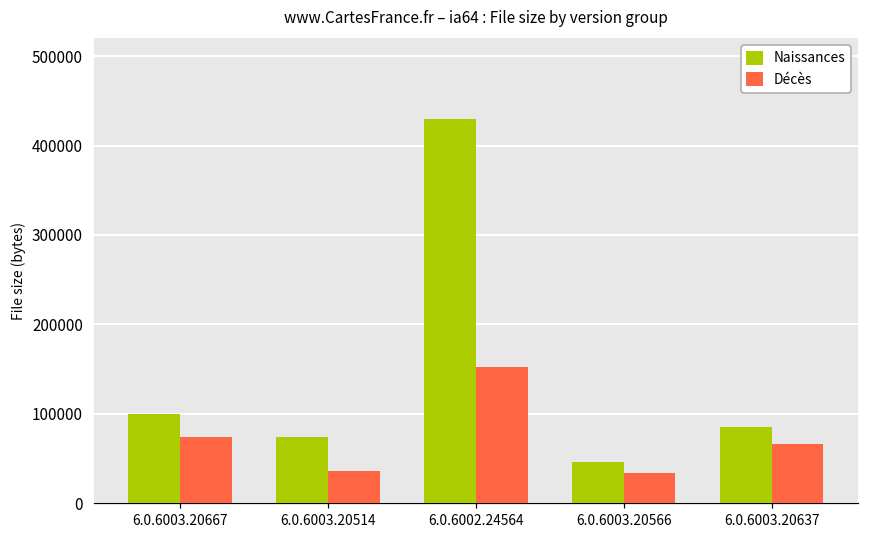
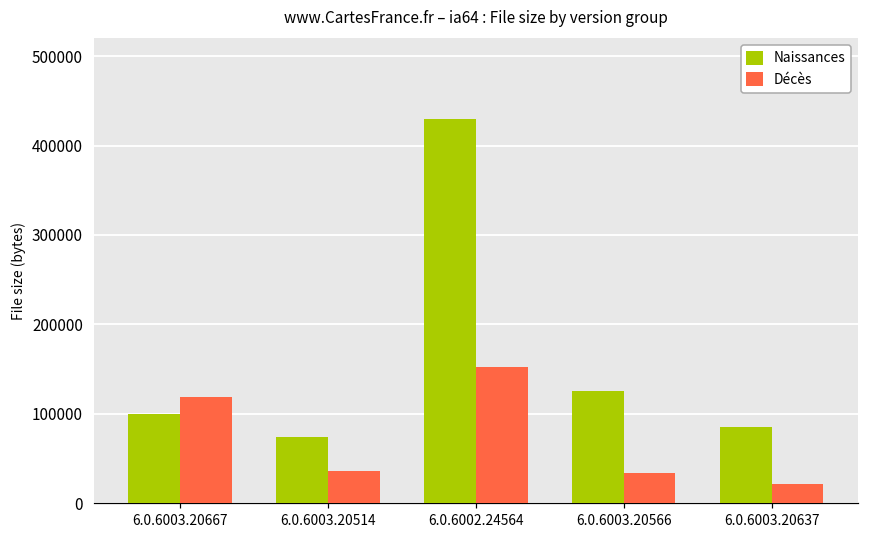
  {
    "Naissances": {
      "6.0.6003.20667": 100000,
      "6.0.6003.20514": 70000,
      "6.0.6002.24564": 430000,
-     "6.0.6003.20566": 50000,
+     "6.0.6003.20566": 130000,
      "6.0.6003.20637": 80000
    },
    "Décès": {
-     "6.0.6003.20667": 70000,
+     "6.0.6003.20667": 120000,
      "6.0.6003.20514": 40000,
      "6.0.6002.24564": 150000,
      "6.0.6003.20566": 30000,
-     "6.0.6003.20637": 70000
+     "6.0.6003.20637": 20000
    }
  }
